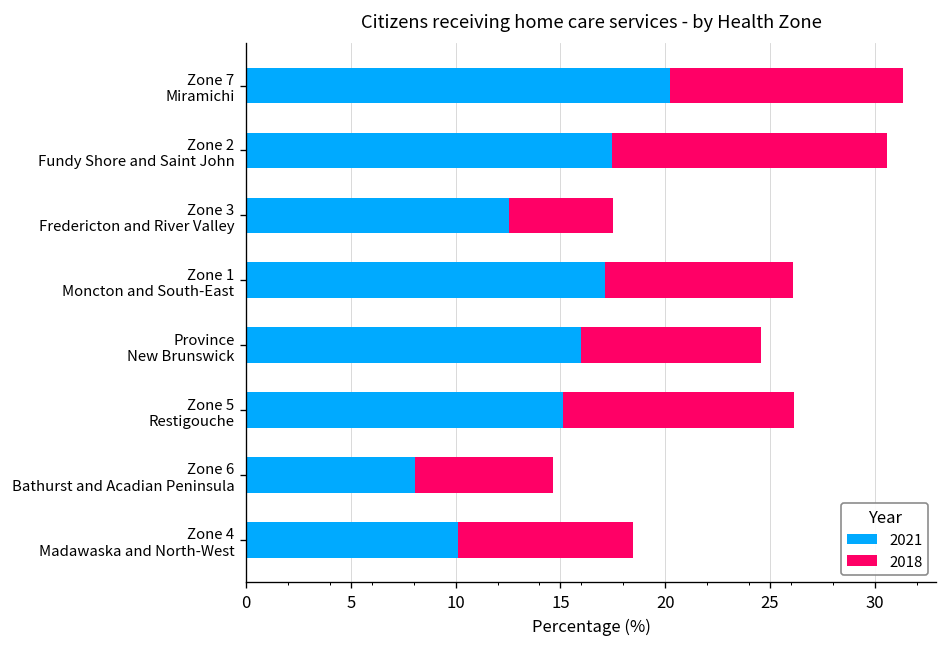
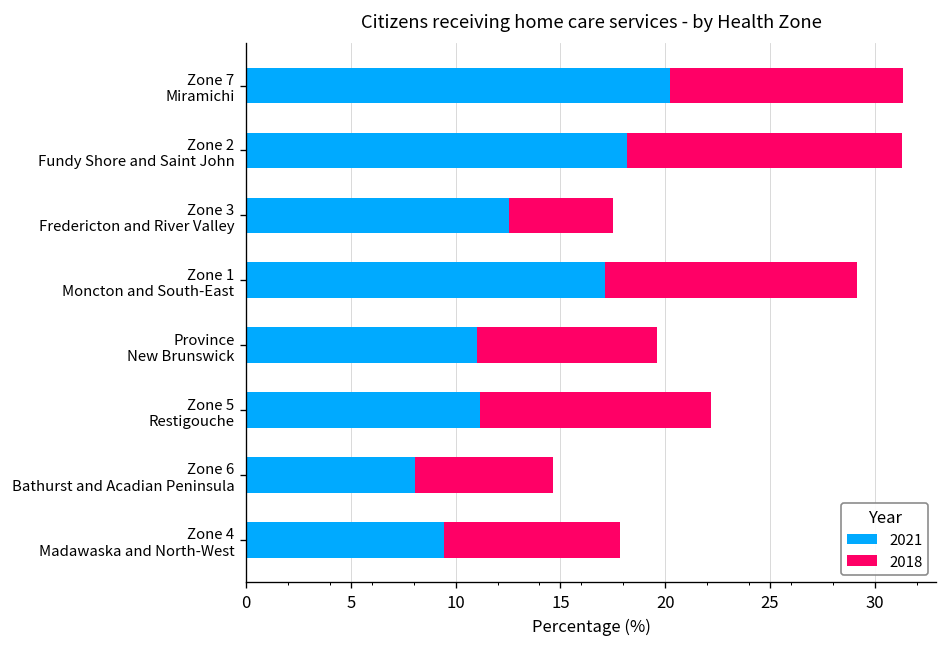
  {
    "2021": {
      "Zone 7 Miramichi": 20.2,
-     "Zone 2 Fundy Shore and Saint John": 17.5,
+     "Zone 2 Fundy Shore and Saint John": 18.2,
      "Zone 3 Fredericton and River Valley": 12.6,
      "Zone 1 Moncton and South-East": 17.1,
-     "Province New Brunswick": 16.0,
-     "Zone 5 Restigouche": 15.1,
+     "Province New Brunswick": 11.0,
+     "Zone 5 Restigouche": 11.1,
      "Zone 6 Bathurst and Acadian Peninsula": 8.1,
-     "Zone 4 Madawaska and North-West": 10.1
+     "Zone 4 Madawaska and North-West": 9.5
    },
    "2018": {
      "Zone 7 Miramichi": 11.1,
      "Zone 2 Fundy Shore and Saint John": 13.1,
      "Zone 3 Fredericton and River Valley": 4.9,
-     "Zone 1 Moncton and South-East": 9.0,
+     "Zone 1 Moncton and South-East": 12.0,
      "Province New Brunswick": 8.6,
      "Zone 5 Restigouche": 11.0,
      "Zone 6 Bathurst and Acadian Peninsula": 6.6,
      "Zone 4 Madawaska and North-West": 8.4
    }
  }
